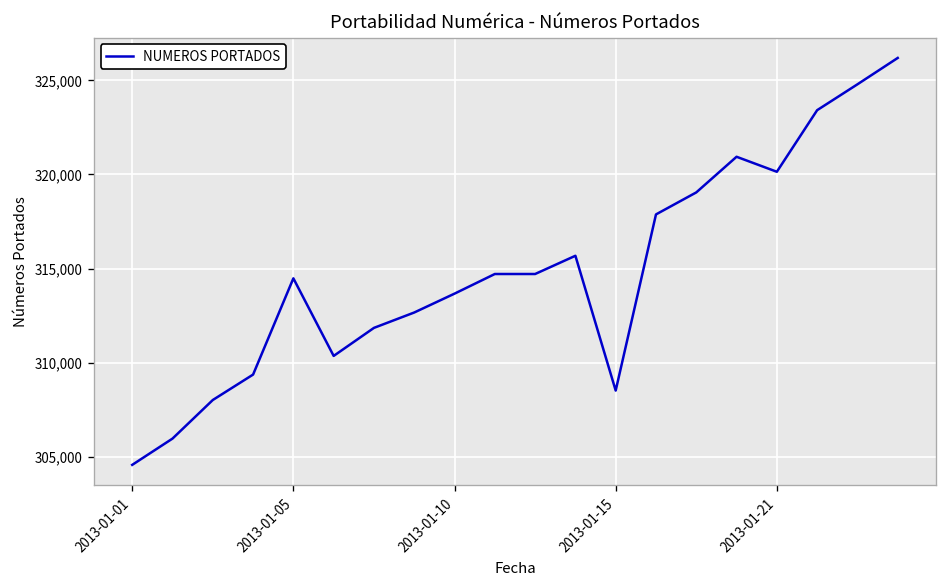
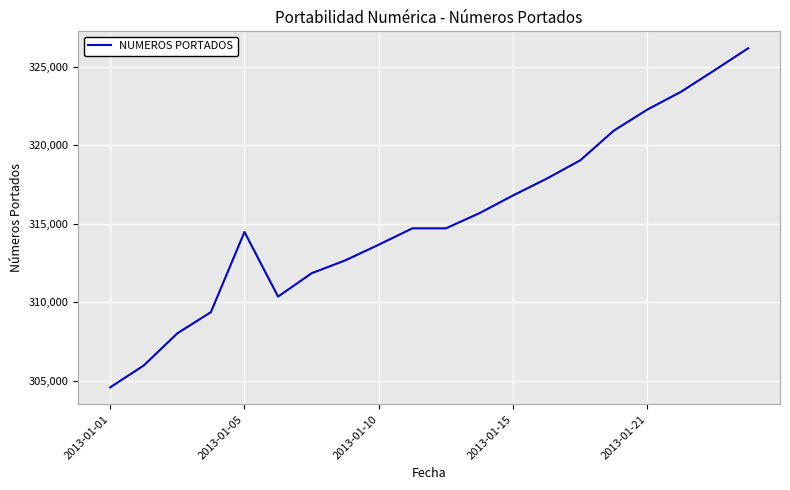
  {
    "2013-01-01": "304,600",
    "2013-01-05": "314,500",
    "2013-01-10": "313,700",
-   "2013-01-15": "308,500",
-   "2013-01-21": "320,100"
+   "2013-01-15": "316,800",
+   "2013-01-21": "322,300"
  }
